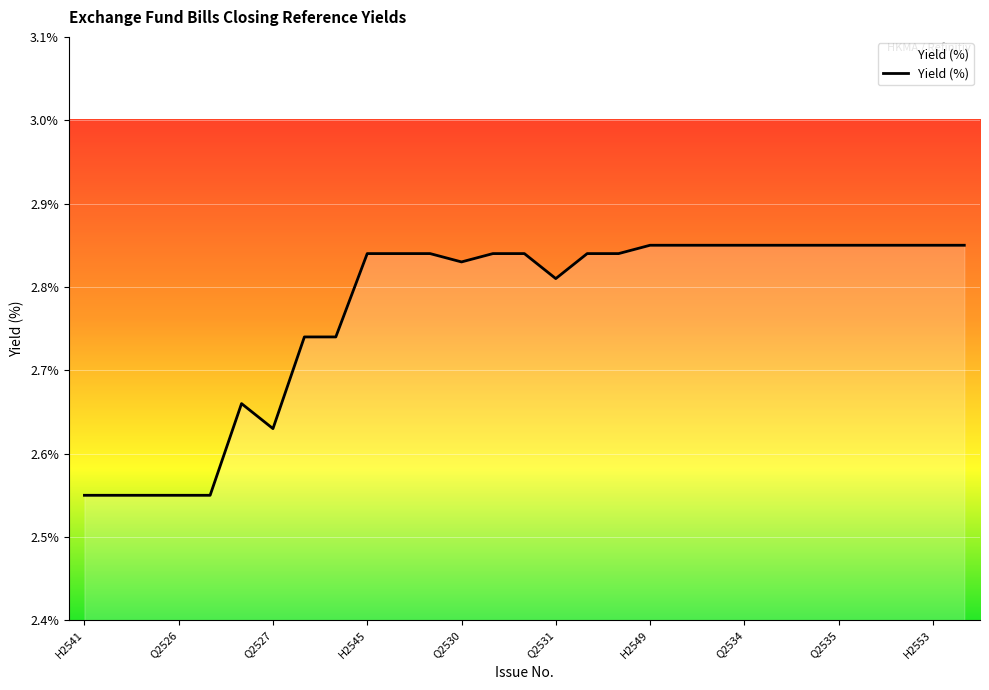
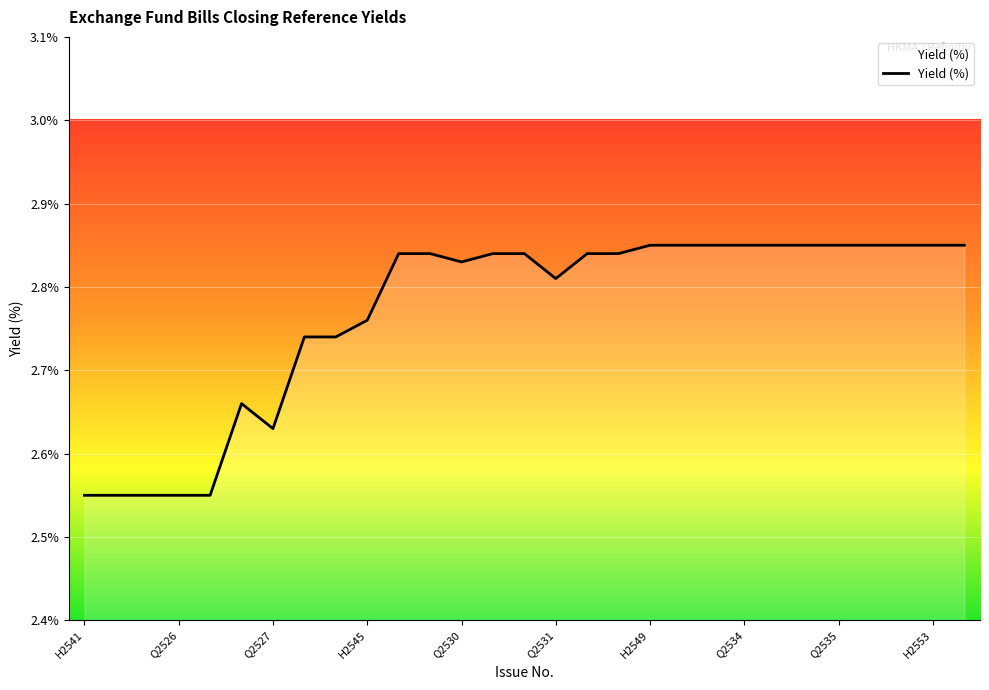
  {
    "H2541": "2.55%",
    "Q2526": "2.55%",
    "Q2527": "2.63%",
-   "H2545": "2.84%",
+   "H2545": "2.76%",
    "Q2530": "2.83%",
    "Q2531": "2.81%",
    "H2549": "2.85%",
    "Q2534": "2.85%",
    "Q2535": "2.85%",
    "H2553": "2.85%"
  }
